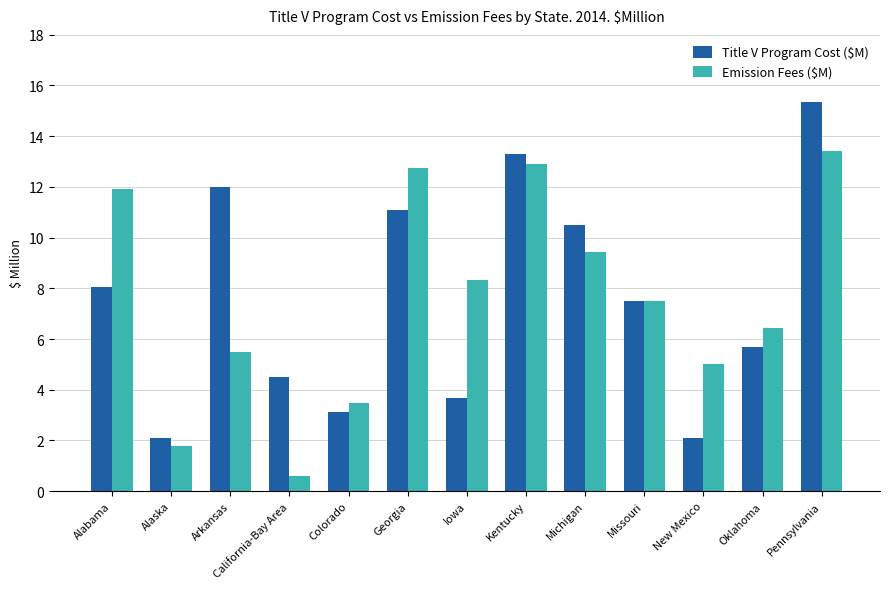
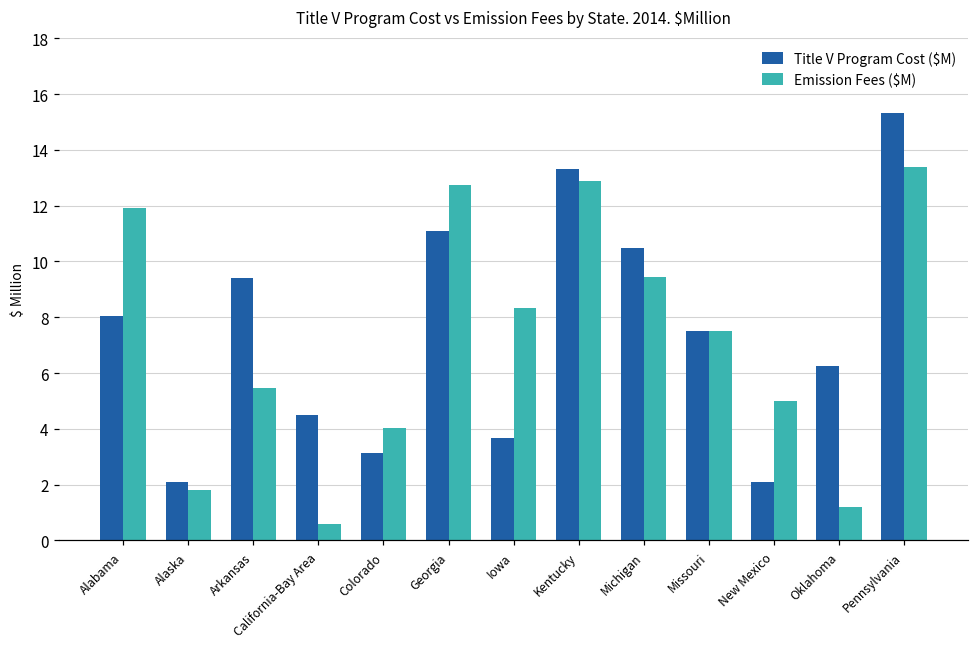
  {
    "Title V Program Cost ($M)": {
      "Alabama": 8.1,
      "Alaska": 2.1,
-     "Arkansas": 12.0,
+     "Arkansas": 9.4,
      "California-Bay Area": 4.5,
      "Colorado": 3.1,
      "Georgia": 11.1,
      "Iowa": 3.7,
      "Kentucky": 13.3,
      "Michigan": 10.5,
      "Missouri": 7.5,
      "New Mexico": 2.1,
-     "Oklahoma": 5.7,
+     "Oklahoma": 6.2,
      "Pennsylvania": 15.3
    },
    "Emission Fees ($M)": {
      "Alabama": 11.9,
      "Alaska": 1.8,
      "Arkansas": 5.5,
      "California-Bay Area": 0.6,
-     "Colorado": 3.5,
+     "Colorado": 4.0,
      "Georgia": 12.7,
      "Iowa": 8.3,
      "Kentucky": 12.9,
      "Michigan": 9.4,
      "Missouri": 7.5,
      "New Mexico": 5.0,
-     "Oklahoma": 6.4,
+     "Oklahoma": 1.2,
      "Pennsylvania": 13.4
    }
  }
